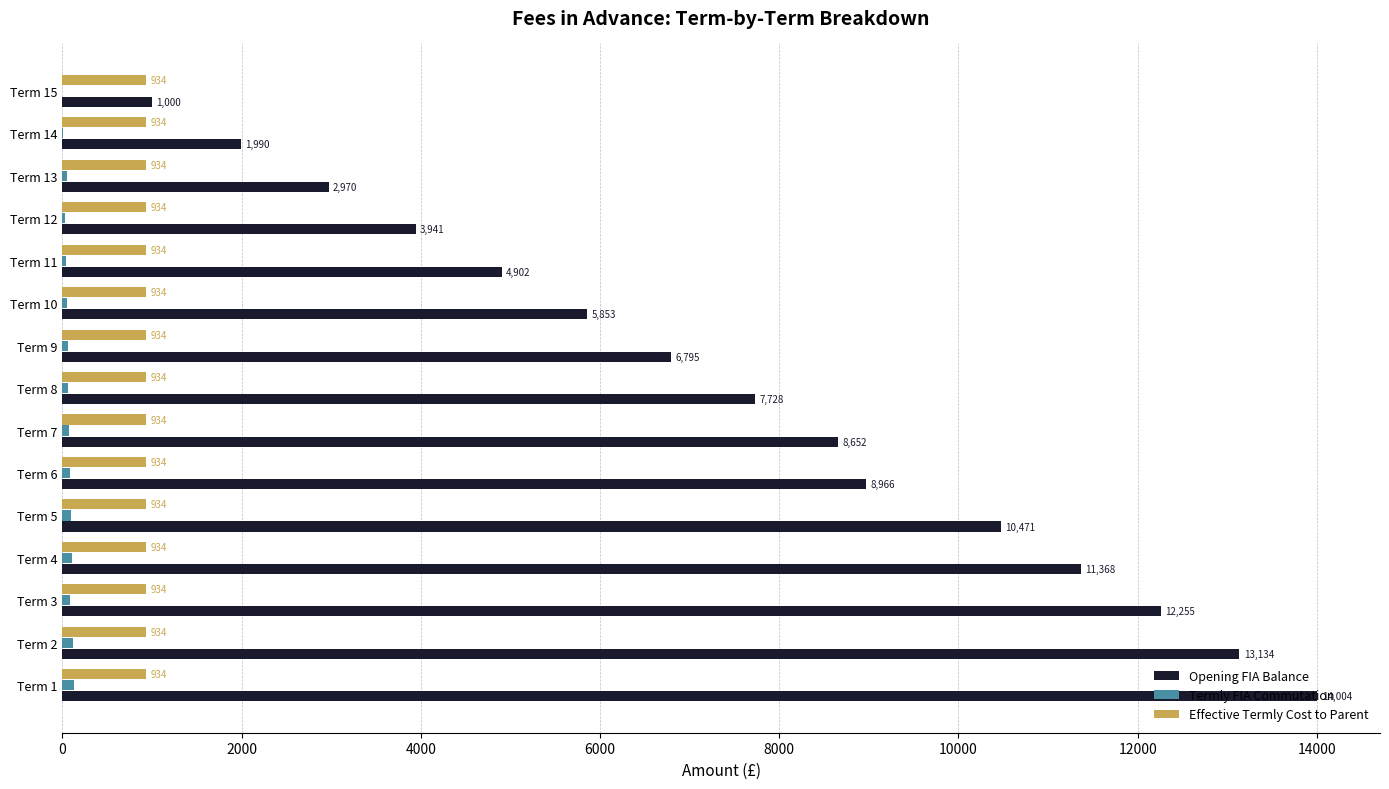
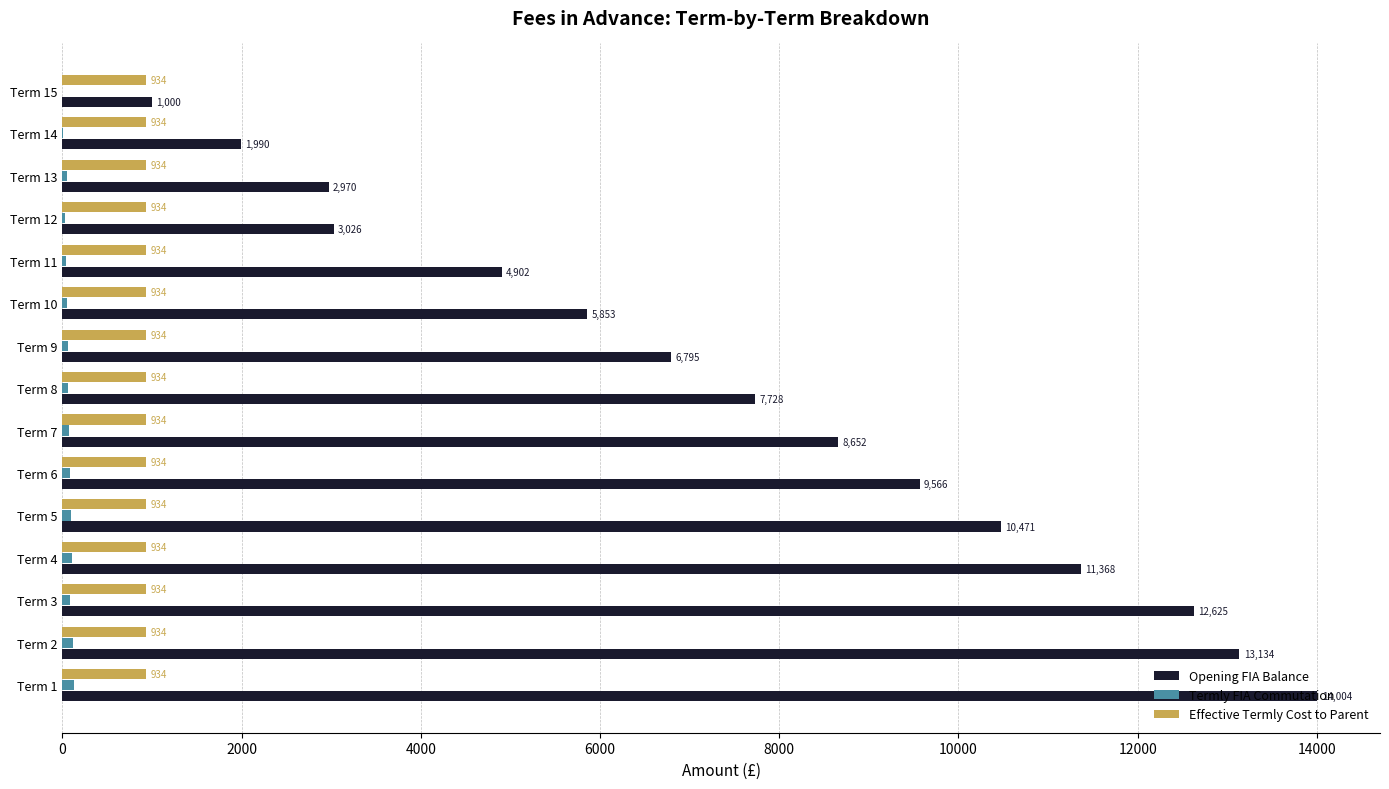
  {
    "Opening FIA Balance": {
      "Term 15": "1,000",
      "Term 14": "1,990",
      "Term 13": "2,970",
-     "Term 12": "3,941",
+     "Term 12": "3,026",
      "Term 11": "4,902",
      "Term 10": "5,853",
      "Term 9": "6,795",
      "Term 8": "7,728",
      "Term 7": "8,652",
-     "Term 6": "8,966",
+     "Term 6": "9,566",
      "Term 5": "10,471",
      "Term 4": "11,368",
-     "Term 3": "12,255",
+     "Term 3": "12,625",
      "Term 2": "13,134",
      "Term 1": "14,004"
    },
    "Effective Termly Cost to Parent": {
      "Term 15": "934",
      "Term 14": "934",
      "Term 13": "934",
      "Term 12": "934",
      "Term 11": "934",
      "Term 10": "934",
      "Term 9": "934",
      "Term 8": "934",
      "Term 7": "934",
      "Term 6": "934",
      "Term 5": "934",
      "Term 4": "934",
      "Term 3": "934",
      "Term 2": "934",
      "Term 1": "934"
    }
  }
